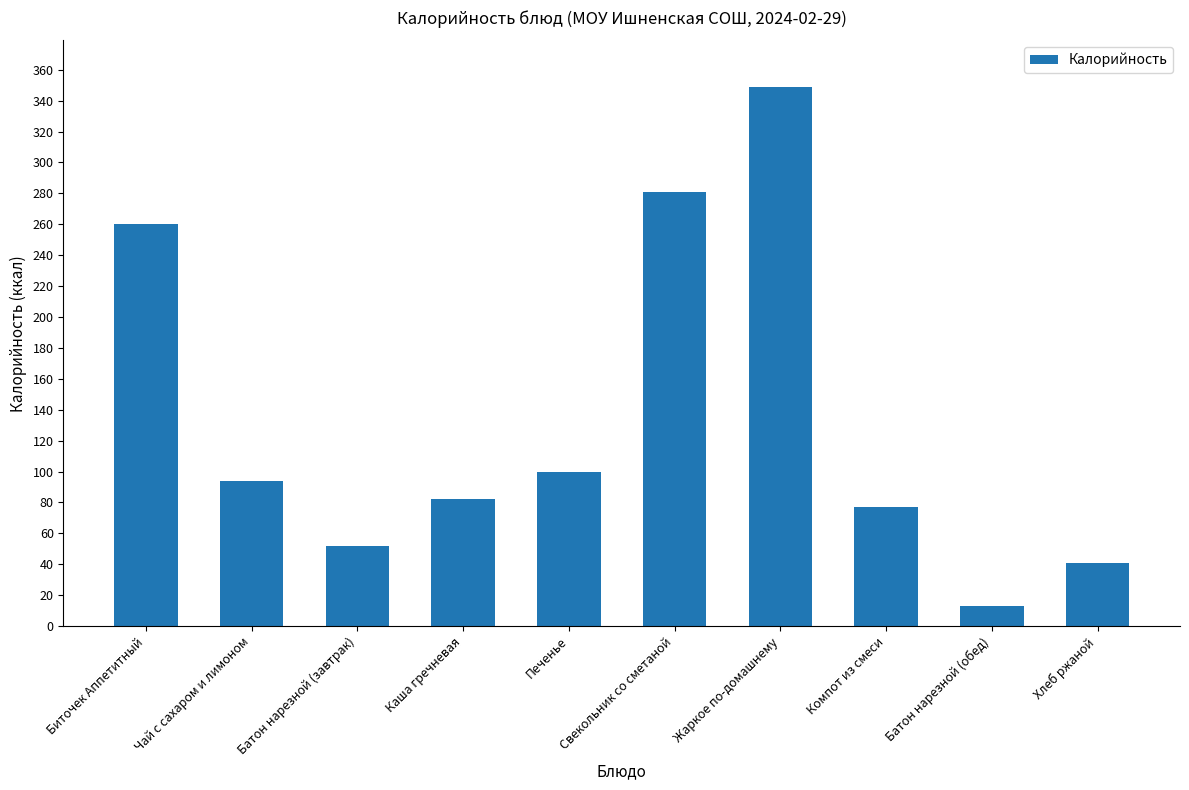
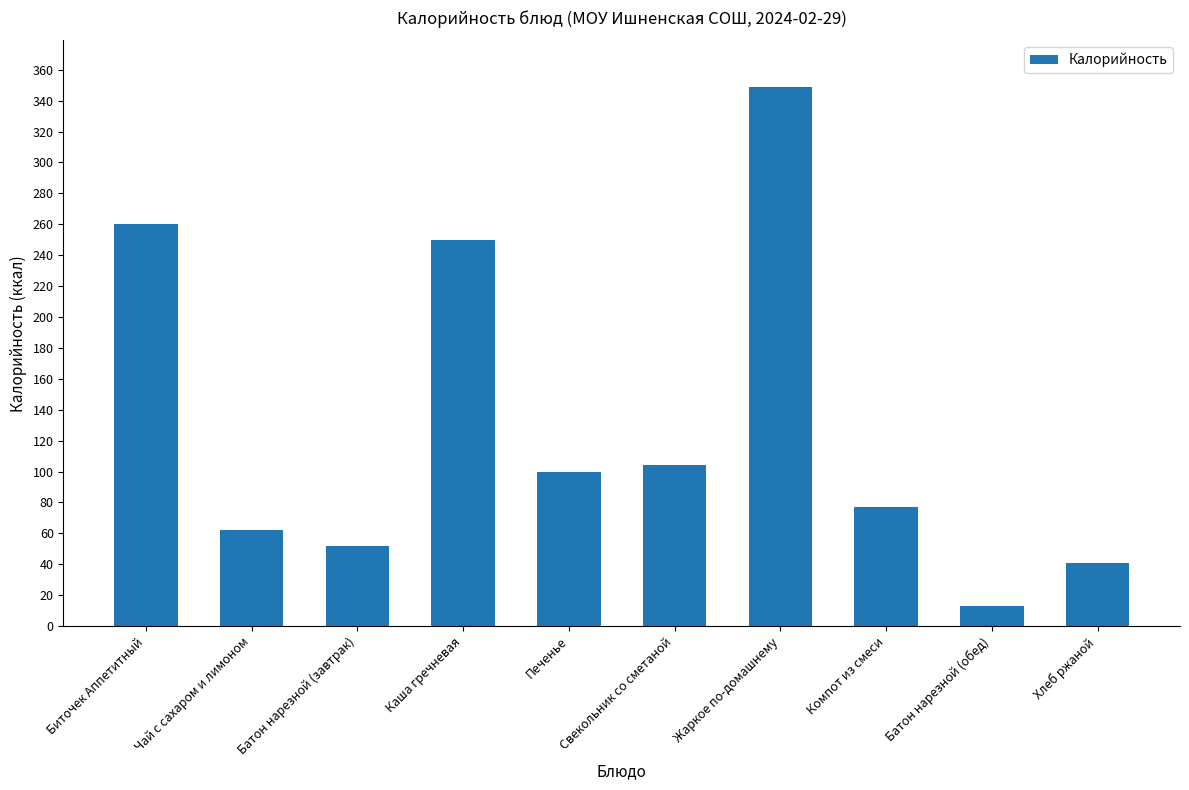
  {
    "Биточек Аппетитный": 260,
-   "Чай с сахаром и лимоном": 94,
+   "Чай с сахаром и лимоном": 62,
    "Батон нарезной (завтрак)": 52,
-   "Каша гречневая": 82,
+   "Каша гречневая": 250,
    "Печенье": 100,
-   "Свекольник со сметаной": 281,
+   "Свекольник со сметаной": 104,
    "Жаркое по-домашнему": 349,
    "Компот из смеси": 77,
    "Батон нарезной (обед)": 13,
    "Хлеб ржаной": 41
  }
